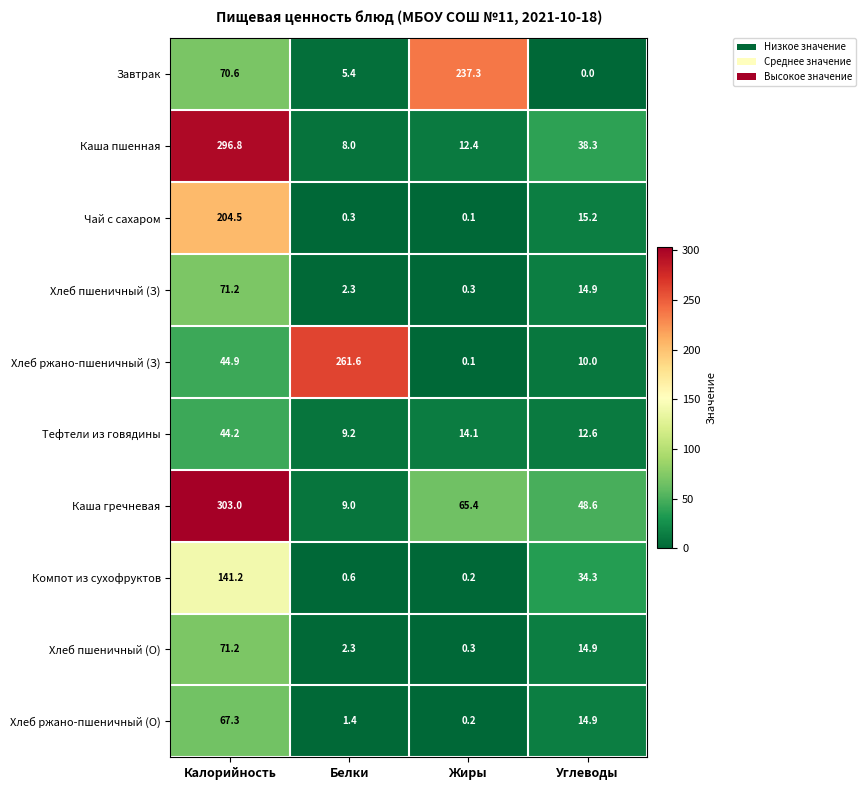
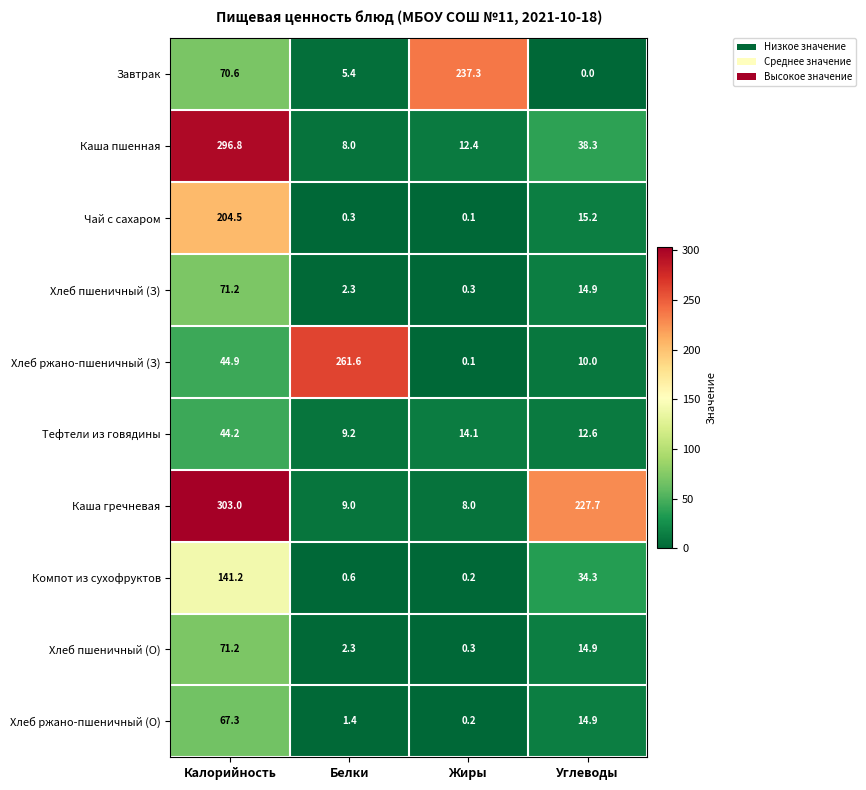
  {
    "Завтрак": {
      "Калорийность": 70.6,
      "Белки": 5.4,
      "Жиры": 237.3,
      "Углеводы": 0.0
    },
    "Каша пшенная": {
      "Калорийность": 296.8,
      "Белки": 8.0,
      "Жиры": 12.4,
      "Углеводы": 38.3
    },
    "Чай с сахаром": {
      "Калорийность": 204.5,
      "Белки": 0.3,
      "Жиры": 0.1,
      "Углеводы": 15.2
    },
    "Хлеб пшеничный (З)": {
      "Калорийность": 71.2,
      "Белки": 2.3,
      "Жиры": 0.3,
      "Углеводы": 14.9
    },
    "Хлеб ржано-пшеничный (З)": {
      "Калорийность": 44.9,
      "Белки": 261.6,
      "Жиры": 0.1,
      "Углеводы": 10.0
    },
    "Тефтели из говядины": {
      "Калорийность": 44.2,
      "Белки": 9.2,
      "Жиры": 14.1,
      "Углеводы": 12.6
    },
    "Каша гречневая": {
      "Калорийность": 303.0,
      "Белки": 9.0,
-     "Жиры": 65.4,
-     "Углеводы": 48.6
+     "Жиры": 8.0,
+     "Углеводы": 227.7
    },
    "Компот из сухофруктов": {
      "Калорийность": 141.2,
      "Белки": 0.6,
      "Жиры": 0.2,
      "Углеводы": 34.3
    },
    "Хлеб пшеничный (О)": {
      "Калорийность": 71.2,
      "Белки": 2.3,
      "Жиры": 0.3,
      "Углеводы": 14.9
    },
    "Хлеб ржано-пшеничный (О)": {
      "Калорийность": 67.3,
      "Белки": 1.4,
      "Жиры": 0.2,
      "Углеводы": 14.9
    }
  }
